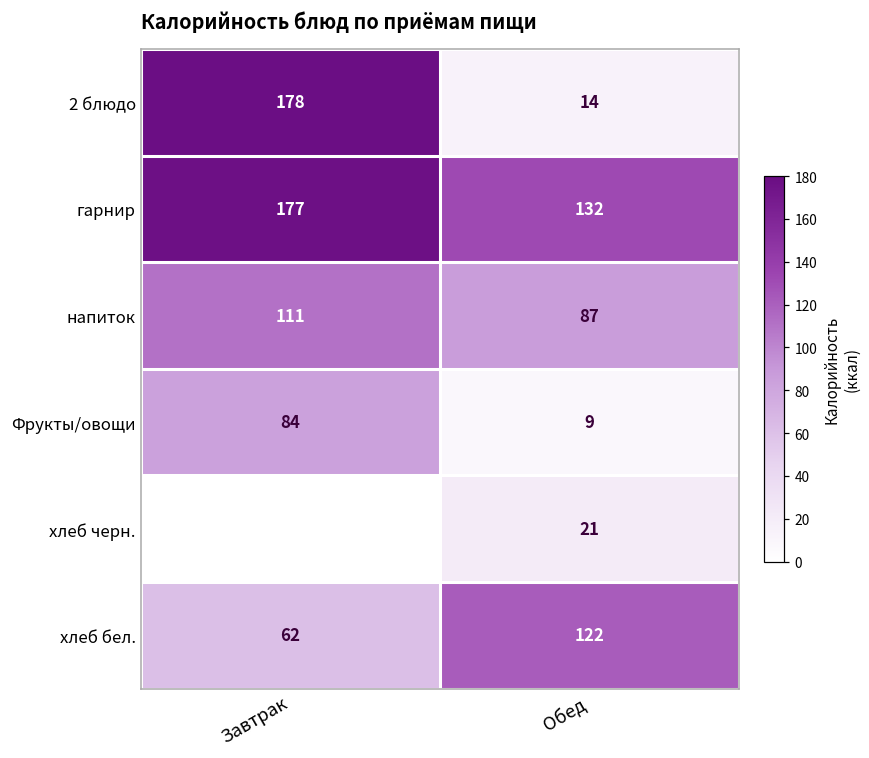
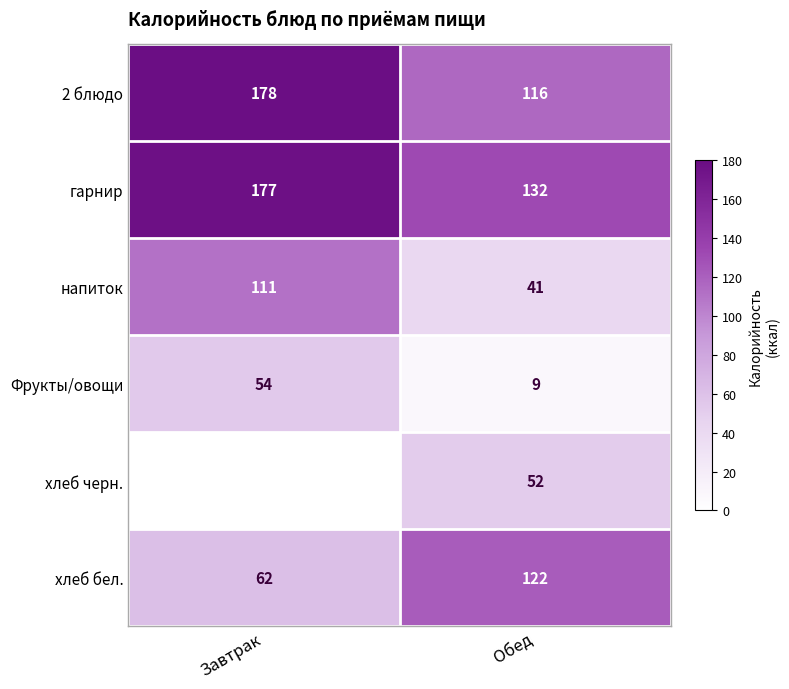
  {
    "2 блюдо": {
      "Завтрак": 178,
-     "Обед": 14
+     "Обед": 116
    },
    "гарнир": {
      "Завтрак": 177,
      "Обед": 132
    },
    "напиток": {
      "Завтрак": 111,
-     "Обед": 87
+     "Обед": 41
    },
    "Фрукты/овощи": {
-     "Завтрак": 84,
+     "Завтрак": 54,
      "Обед": 9
    },
    "хлеб черн.": {
-     "Обед": 21
+     "Обед": 52
    },
    "хлеб бел.": {
      "Завтрак": 62,
      "Обед": 122
    }
  }
